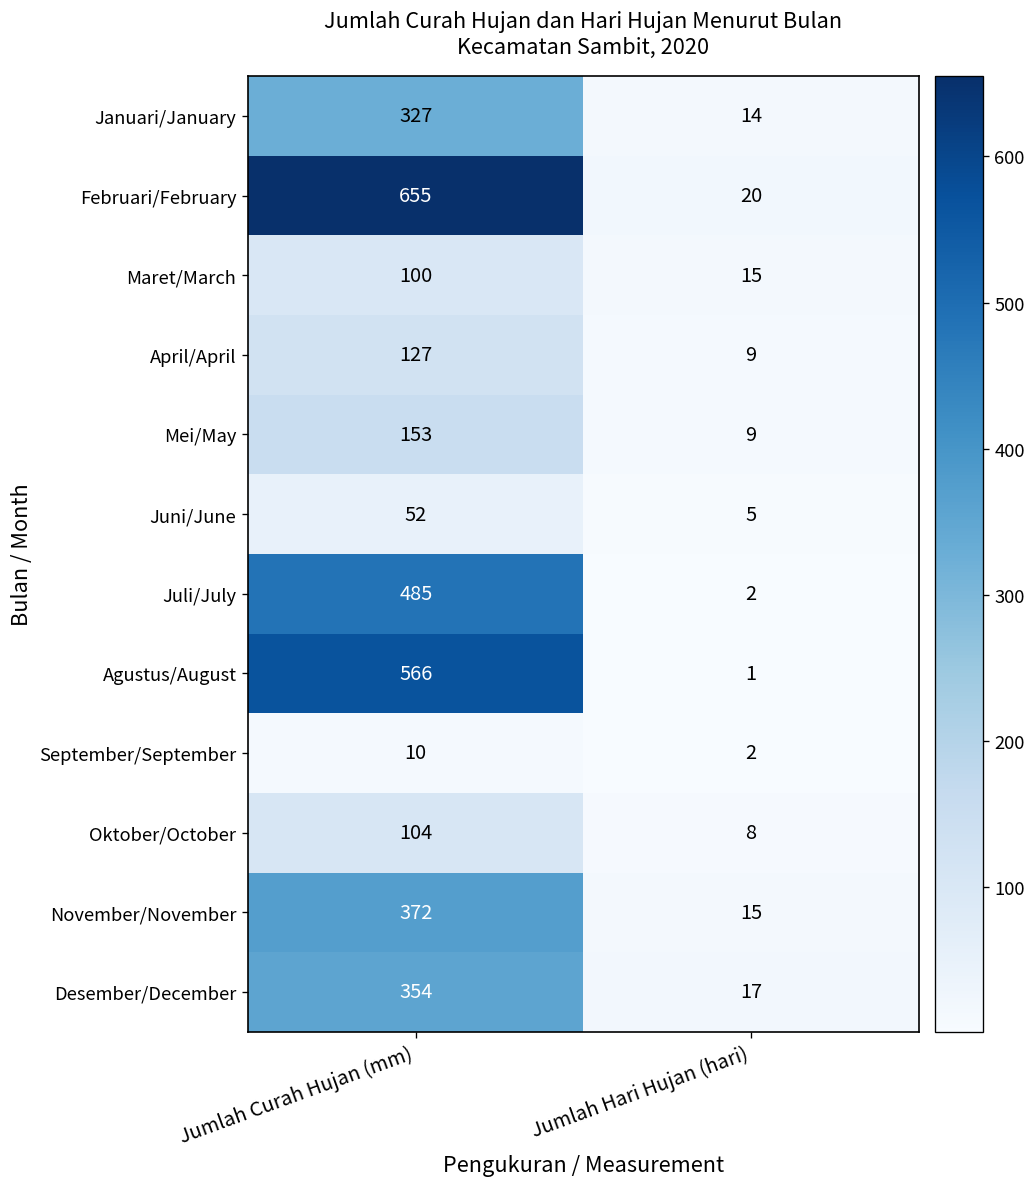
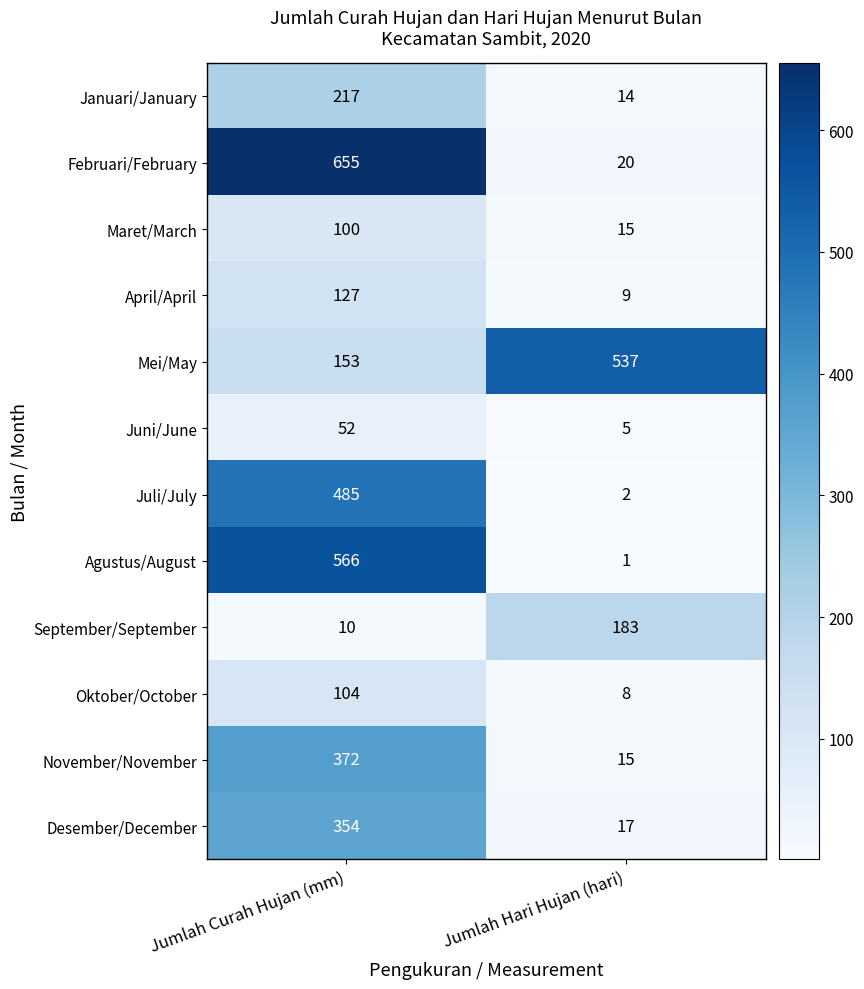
  {
    "Januari/January": {
-     "Jumlah Curah Hujan (mm)": 327,
+     "Jumlah Curah Hujan (mm)": 217,
      "Jumlah Hari Hujan (hari)": 14
    },
    "Februari/February": {
      "Jumlah Curah Hujan (mm)": 655,
      "Jumlah Hari Hujan (hari)": 20
    },
    "Maret/March": {
      "Jumlah Curah Hujan (mm)": 100,
      "Jumlah Hari Hujan (hari)": 15
    },
    "April/April": {
      "Jumlah Curah Hujan (mm)": 127,
      "Jumlah Hari Hujan (hari)": 9
    },
    "Mei/May": {
      "Jumlah Curah Hujan (mm)": 153,
-     "Jumlah Hari Hujan (hari)": 9
+     "Jumlah Hari Hujan (hari)": 537
    },
    "Juni/June": {
      "Jumlah Curah Hujan (mm)": 52,
      "Jumlah Hari Hujan (hari)": 5
    },
    "Juli/July": {
      "Jumlah Curah Hujan (mm)": 485,
      "Jumlah Hari Hujan (hari)": 2
    },
    "Agustus/August": {
      "Jumlah Curah Hujan (mm)": 566,
      "Jumlah Hari Hujan (hari)": 1
    },
    "September/September": {
      "Jumlah Curah Hujan (mm)": 10,
-     "Jumlah Hari Hujan (hari)": 2
+     "Jumlah Hari Hujan (hari)": 183
    },
    "Oktober/October": {
      "Jumlah Curah Hujan (mm)": 104,
      "Jumlah Hari Hujan (hari)": 8
    },
    "November/November": {
      "Jumlah Curah Hujan (mm)": 372,
      "Jumlah Hari Hujan (hari)": 15
    },
    "Desember/December": {
      "Jumlah Curah Hujan (mm)": 354,
      "Jumlah Hari Hujan (hari)": 17
    }
  }
